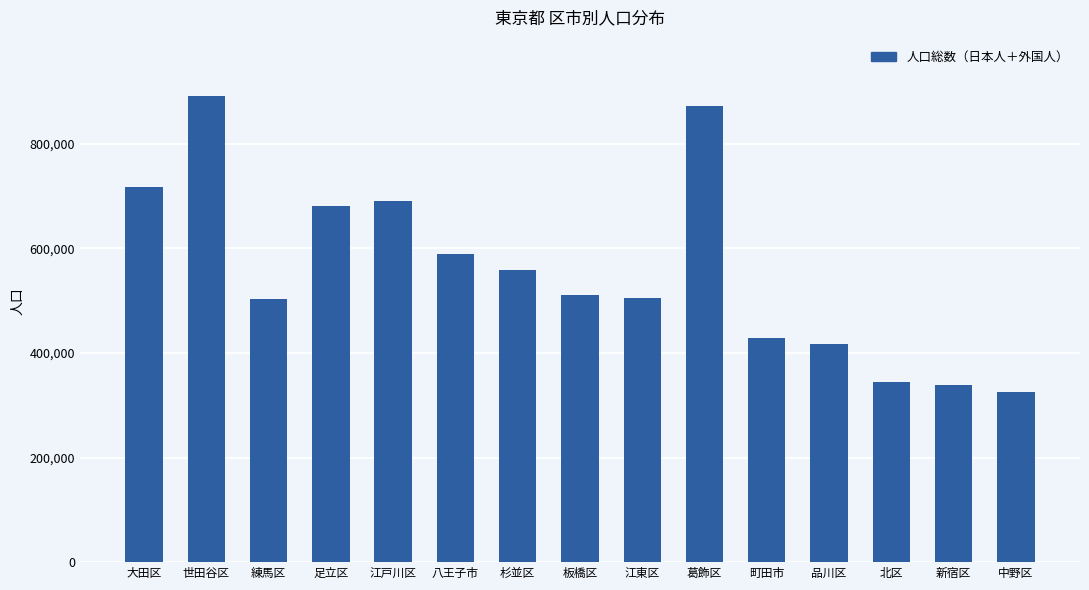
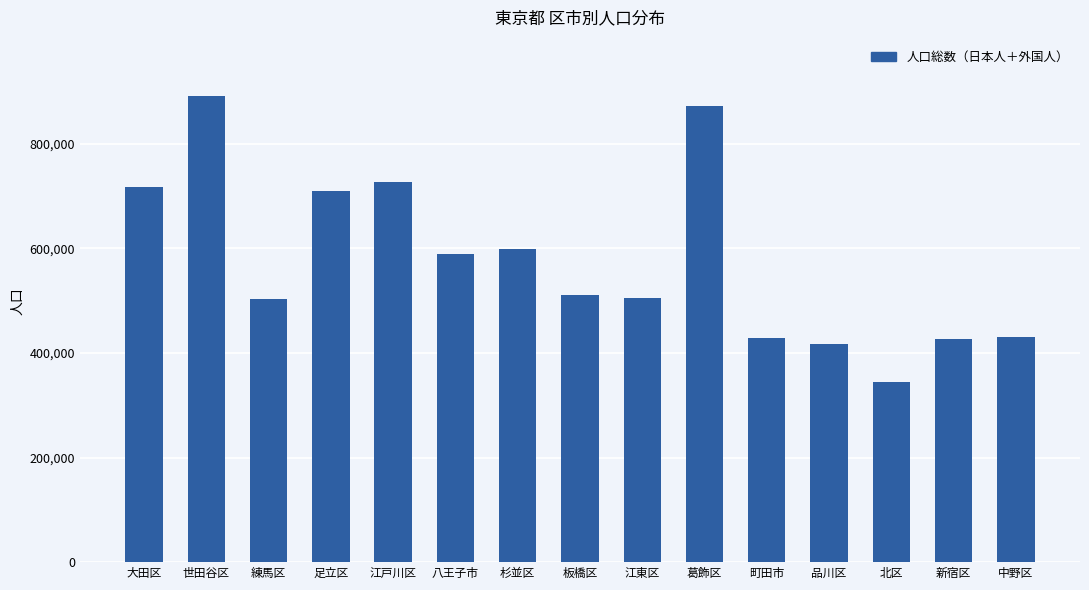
  {
    "大田区": "720,000",
    "世田谷区": "890,000",
    "練馬区": "500,000",
-   "足立区": "680,000",
-   "江戸川区": "690,000",
+   "足立区": "710,000",
+   "江戸川区": "730,000",
    "八王子市": "590,000",
-   "杉並区": "560,000",
+   "杉並区": "600,000",
    "板橋区": "510,000",
    "江東区": "510,000",
    "葛飾区": "870,000",
    "町田市": "430,000",
    "品川区": "420,000",
    "北区": "340,000",
-   "新宿区": "340,000",
-   "中野区": "330,000"
+   "新宿区": "430,000",
+   "中野区": "430,000"
  }
